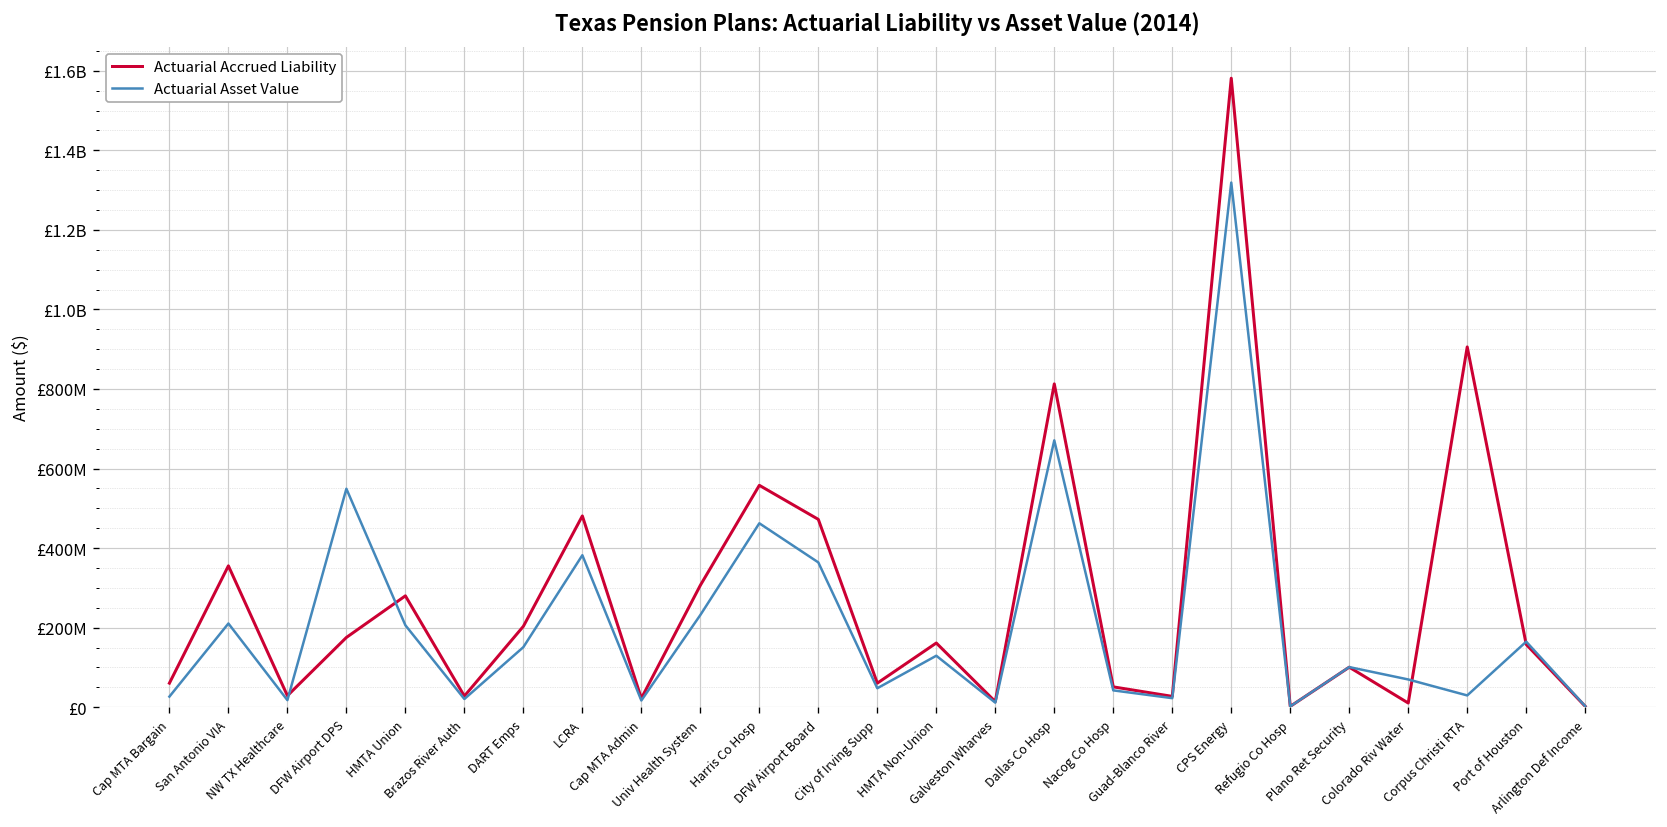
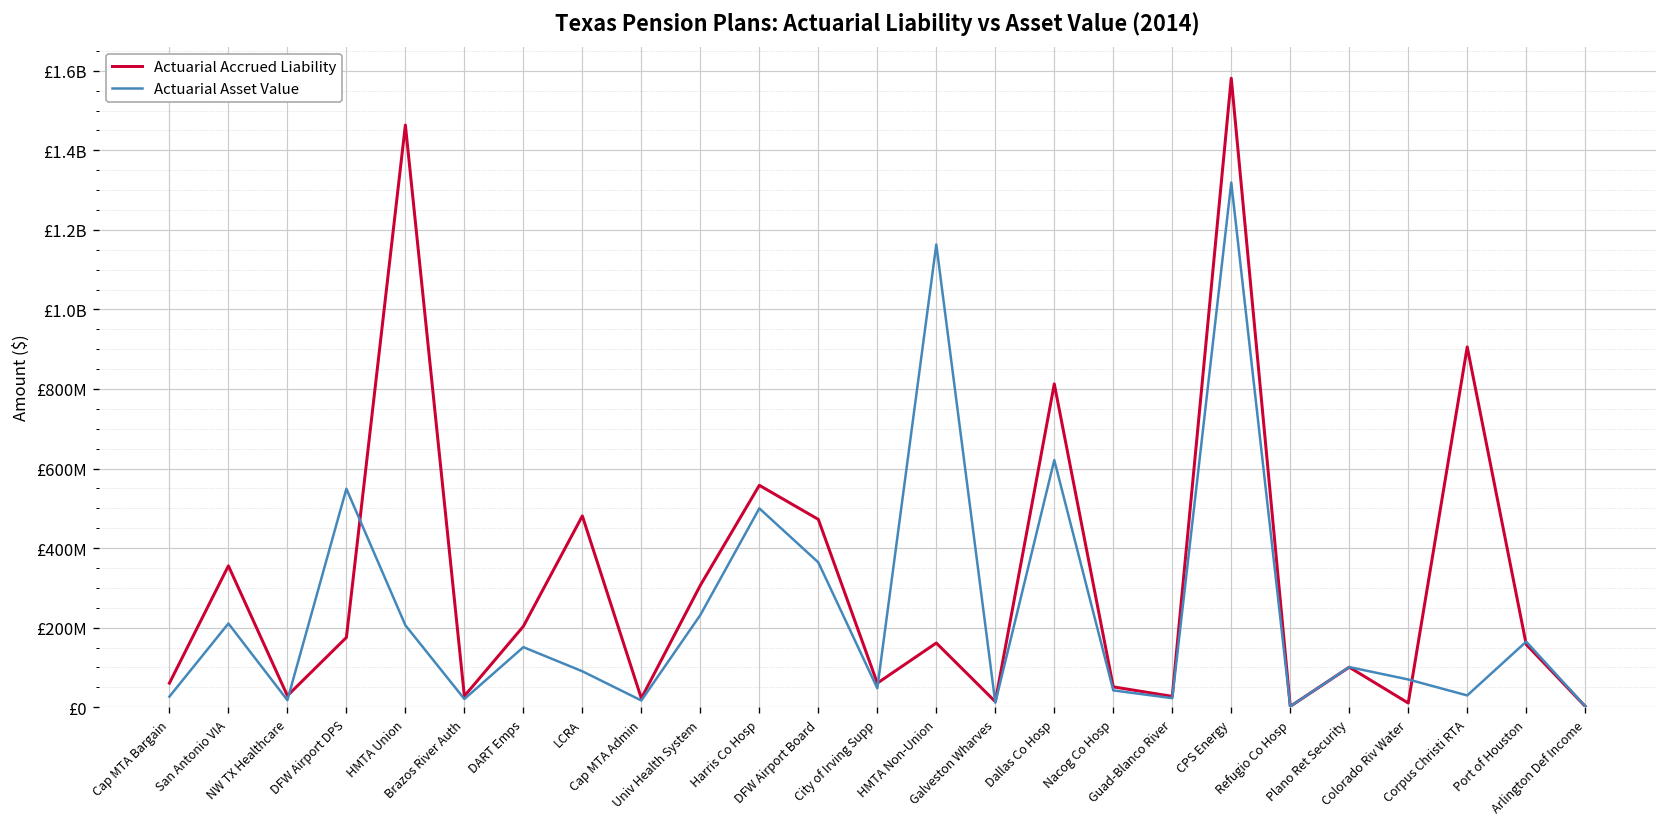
  {
    "Actuarial Accrued Liability": {
      "Cap MTA Bargain": "£60000000",
      "San Antonio VIA": "£360000000",
      "NW TX Healthcare": "£30000000",
      "DFW Airport DPS": "£180000000",
-     "HMTA Union": "£280000000",
+     "HMTA Union": "£1460000000",
      "DART Emps": "£200000000",
      "LCRA": "£480000000",
      "Univ Health System": "£310000000",
      "Harris Co Hosp": "£560000000",
      "DFW Airport Board": "£470000000",
      "City of Irving Supp": "£60000000",
      "HMTA Non-Union": "£160000000",
      "Dallas Co Hosp": "£810000000",
      "Nacog Co Hosp": "£50000000",
      "CPS Energy": "£1580000000",
      "Colorado Riv Water": "£10000000",
      "Corpus Christi RTA": "£910000000"
    },
    "Actuarial Asset Value": {
      "Cap MTA Bargain": "£30000000",
      "San Antonio VIA": "£210000000",
      "NW TX Healthcare": "£20000000",
      "DFW Airport DPS": "£550000000",
      "HMTA Union": "£210000000",
      "DART Emps": "£150000000",
-     "LCRA": "£380000000",
+     "LCRA": "£90000000",
      "Univ Health System": "£230000000",
-     "Harris Co Hosp": "£460000000",
+     "Harris Co Hosp": "£500000000",
      "DFW Airport Board": "£360000000",
      "City of Irving Supp": "£50000000",
-     "HMTA Non-Union": "£130000000",
-     "Dallas Co Hosp": "£670000000",
+     "HMTA Non-Union": "£1160000000",
+     "Dallas Co Hosp": "£620000000",
      "Nacog Co Hosp": "£40000000",
      "CPS Energy": "£1320000000",
      "Colorado Riv Water": "£70000000",
      "Corpus Christi RTA": "£30000000"
    }
  }
